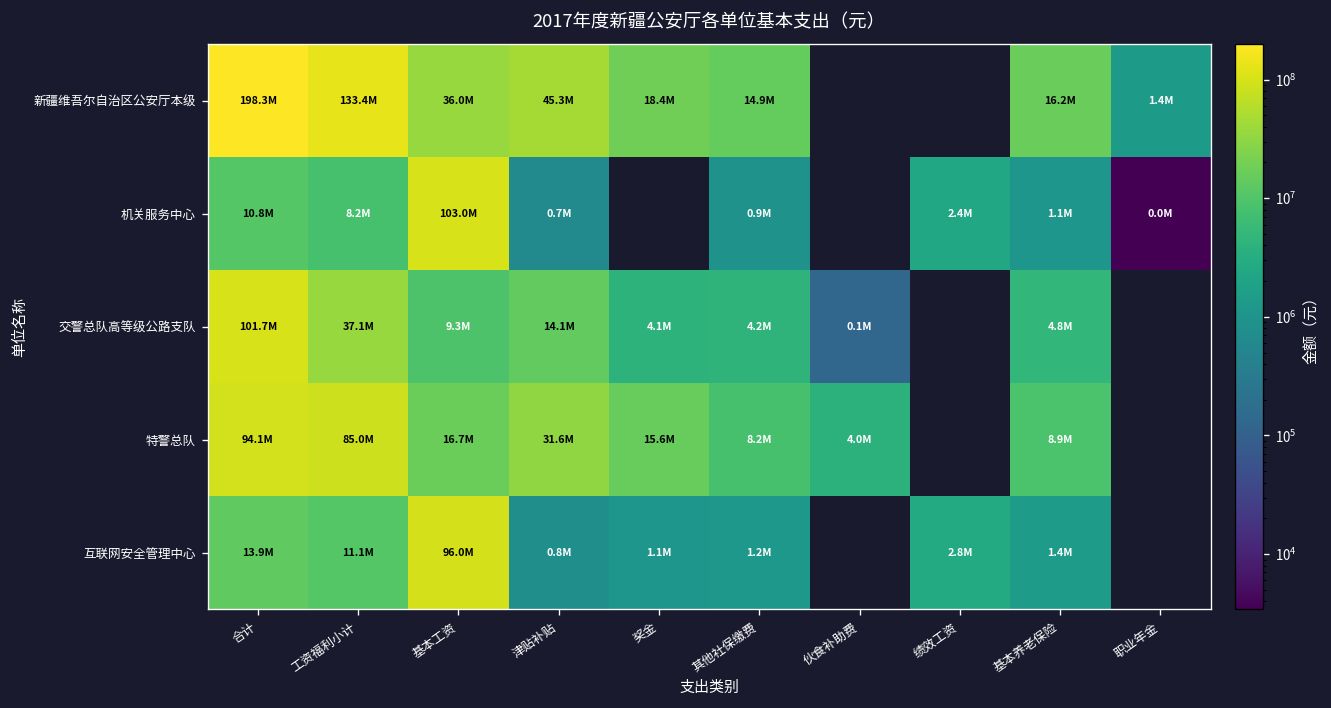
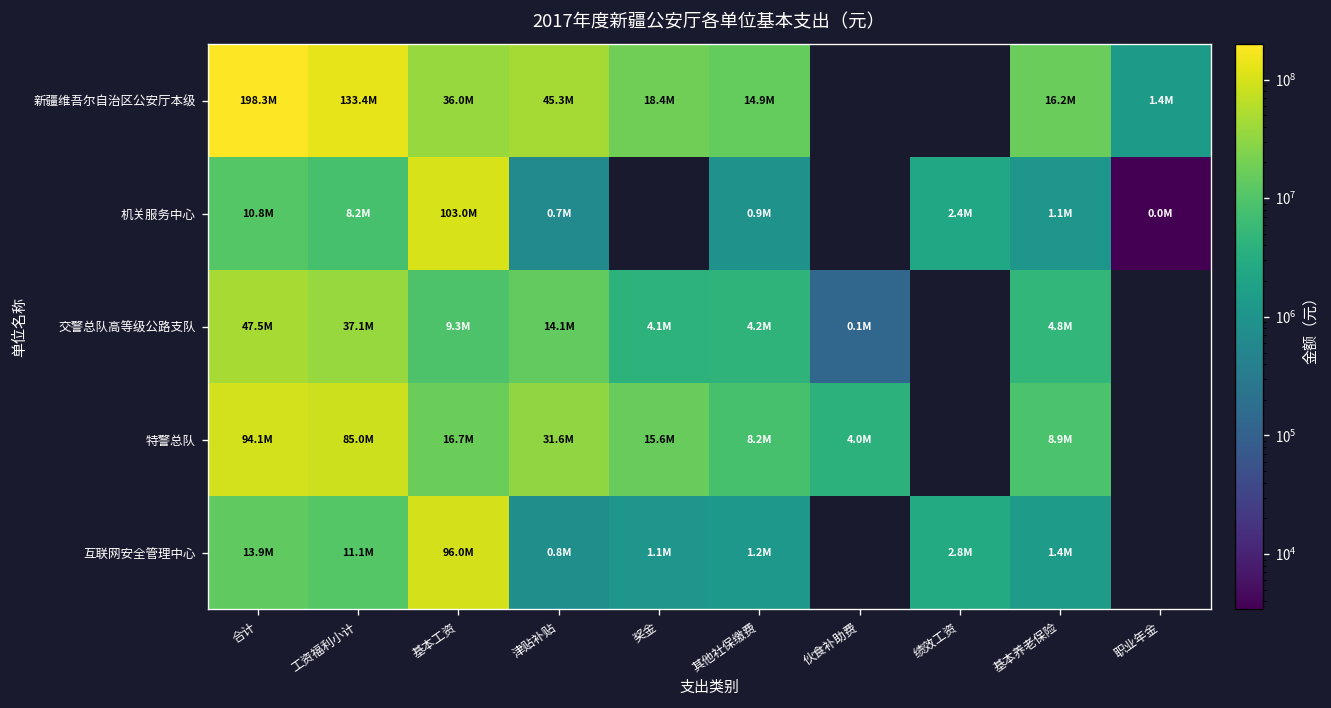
  {
    "新疆维吾尔自治区公安厅本级": {
      "合计": "198.3M",
      "工资福利小计": "133.4M",
      "基本工资": "36.0M",
      "津贴补贴": "45.3M",
      "奖金": "18.4M",
      "其他社保缴费": "14.9M",
      "基本养老保险": "16.2M",
      "职业年金": "1.4M"
    },
    "机关服务中心": {
      "合计": "10.8M",
      "工资福利小计": "8.2M",
      "基本工资": "103.0M",
      "津贴补贴": "0.7M",
      "其他社保缴费": "0.9M",
      "绩效工资": "2.4M",
      "基本养老保险": "1.1M",
      "职业年金": "0.0M"
    },
    "交警总队高等级公路支队": {
-     "合计": "101.7M",
+     "合计": "47.5M",
      "工资福利小计": "37.1M",
      "基本工资": "9.3M",
      "津贴补贴": "14.1M",
      "奖金": "4.1M",
      "其他社保缴费": "4.2M",
      "伙食补助费": "0.1M",
      "基本养老保险": "4.8M"
    },
    "特警总队": {
      "合计": "94.1M",
      "工资福利小计": "85.0M",
      "基本工资": "16.7M",
      "津贴补贴": "31.6M",
      "奖金": "15.6M",
      "其他社保缴费": "8.2M",
      "伙食补助费": "4.0M",
      "基本养老保险": "8.9M"
    },
    "互联网安全管理中心": {
      "合计": "13.9M",
      "工资福利小计": "11.1M",
      "基本工资": "96.0M",
      "津贴补贴": "0.8M",
      "奖金": "1.1M",
      "其他社保缴费": "1.2M",
      "绩效工资": "2.8M",
      "基本养老保险": "1.4M"
    }
  }
